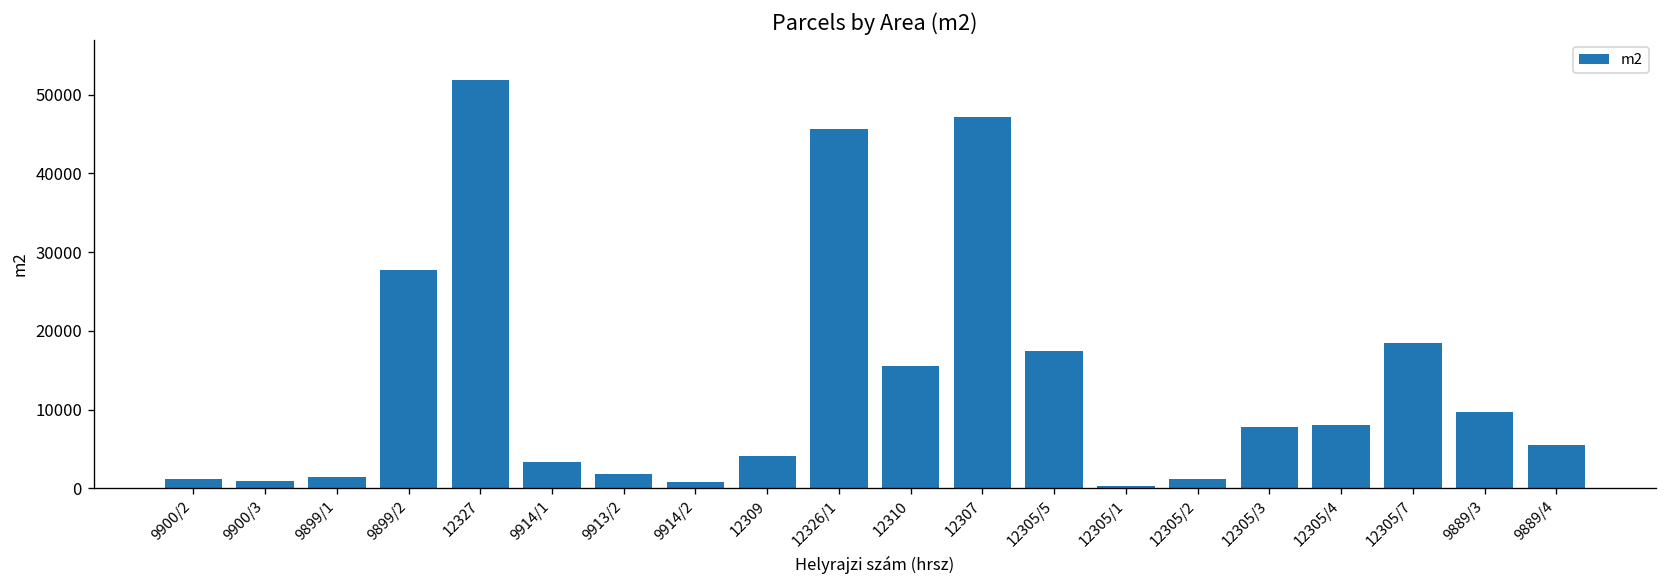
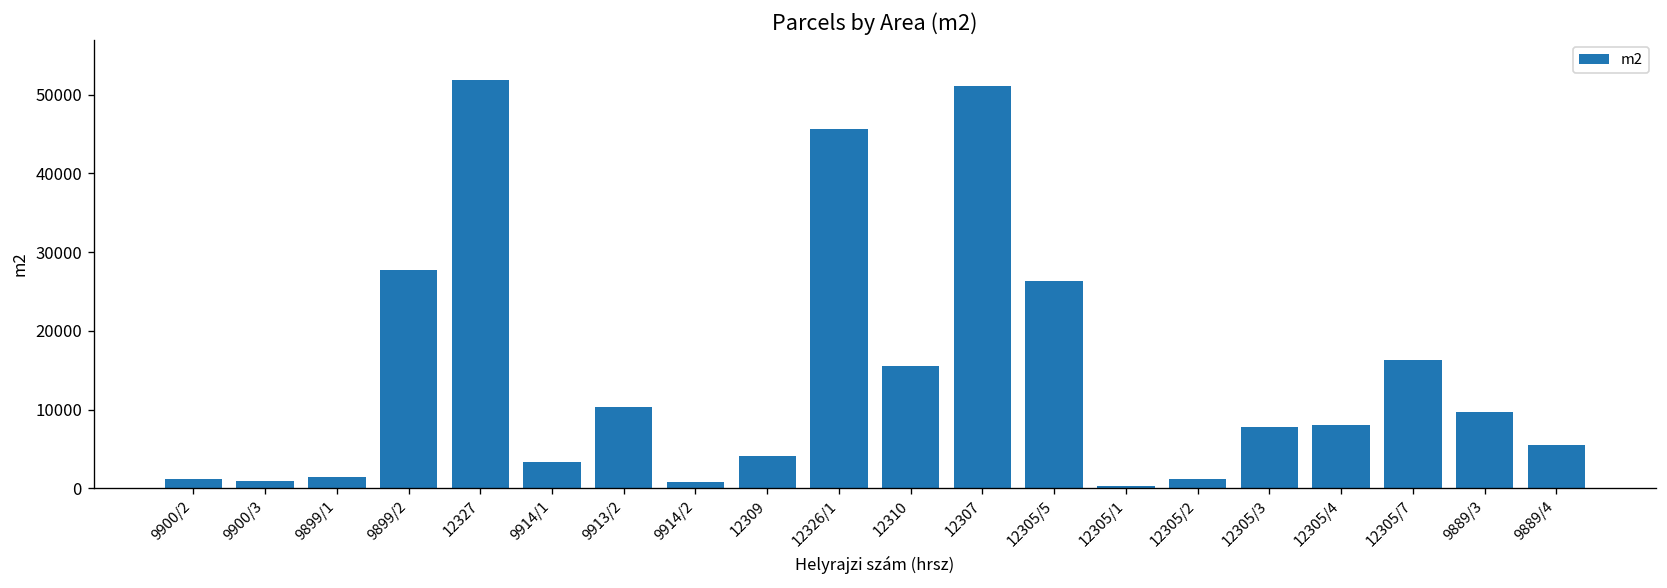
  {
    "9900/2": 1000,
    "9900/3": 1000,
    "9899/1": 1000,
    "9899/2": 28000,
    "12327": 52000,
    "9914/1": 3000,
-   "9913/2": 2000,
+   "9913/2": 10000,
    "9914/2": 1000,
    "12309": 4000,
    "12326/1": 46000,
    "12310": 16000,
-   "12307": 47000,
-   "12305/5": 17000,
+   "12307": 51000,
+   "12305/5": 26000,
    "12305/2": 1000,
    "12305/3": 8000,
    "12305/4": 8000,
-   "12305/7": 19000,
+   "12305/7": 16000,
    "9889/3": 10000,
    "9889/4": 6000
  }
